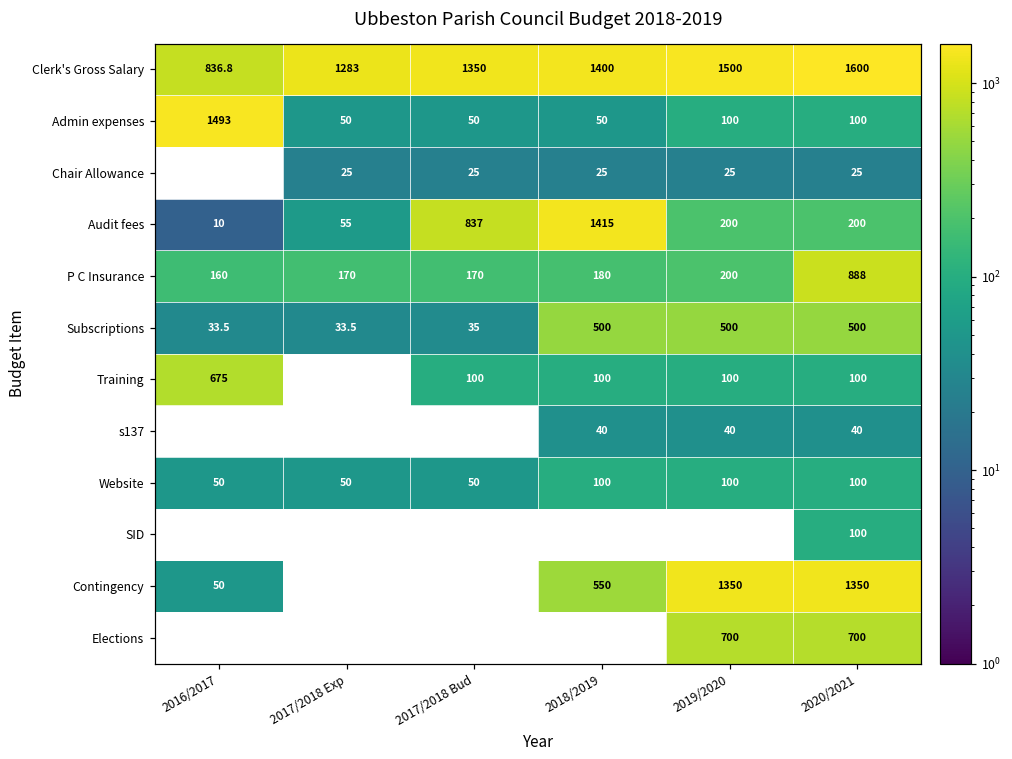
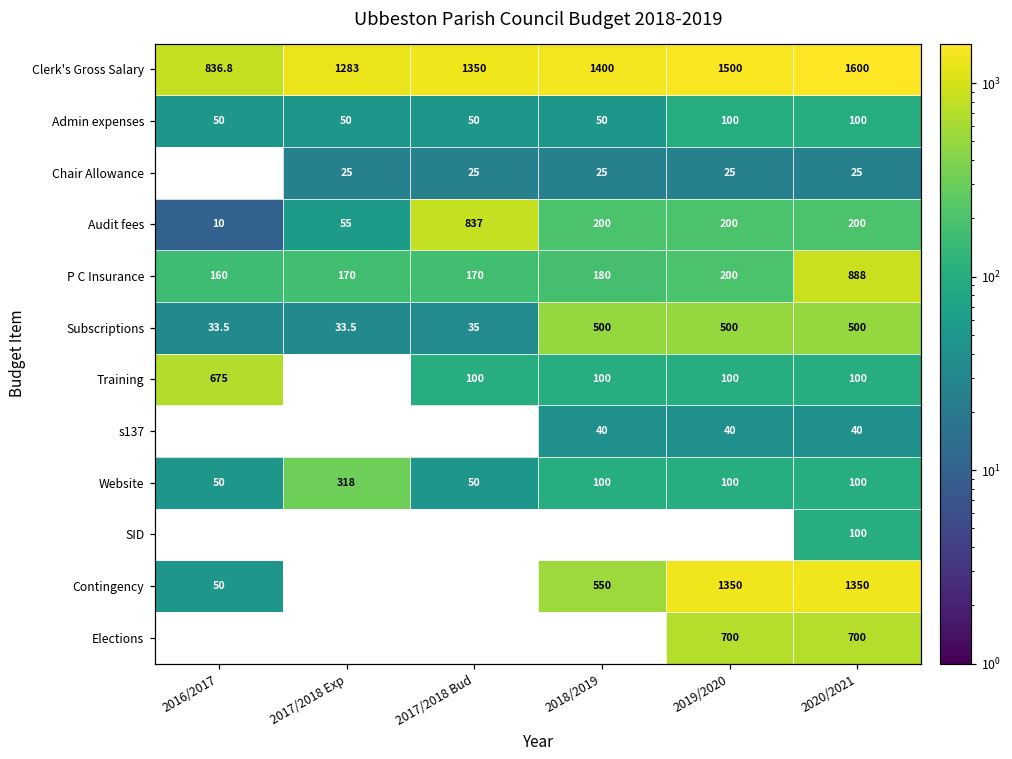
  {
    "Clerk's Gross Salary": {
      "2016/2017": 836.8,
      "2017/2018 Exp": 1283,
      "2017/2018 Bud": 1350,
      "2018/2019": 1400,
      "2019/2020": 1500,
      "2020/2021": 1600
    },
    "Admin expenses": {
-     "2016/2017": 1493,
+     "2016/2017": 50,
      "2017/2018 Exp": 50,
      "2017/2018 Bud": 50,
      "2018/2019": 50,
      "2019/2020": 100,
      "2020/2021": 100
    },
    "Chair Allowance": {
      "2017/2018 Exp": 25,
      "2017/2018 Bud": 25,
      "2018/2019": 25,
      "2019/2020": 25,
      "2020/2021": 25
    },
    "Audit fees": {
      "2016/2017": 10,
      "2017/2018 Exp": 55,
      "2017/2018 Bud": 837,
-     "2018/2019": 1415,
+     "2018/2019": 200,
      "2019/2020": 200,
      "2020/2021": 200
    },
    "P C Insurance": {
      "2016/2017": 160,
      "2017/2018 Exp": 170,
      "2017/2018 Bud": 170,
      "2018/2019": 180,
      "2019/2020": 200,
      "2020/2021": 888
    },
    "Subscriptions": {
      "2016/2017": 33.5,
      "2017/2018 Exp": 33.5,
      "2017/2018 Bud": 35,
      "2018/2019": 500,
      "2019/2020": 500,
      "2020/2021": 500
    },
    "Training": {
      "2016/2017": 675,
      "2017/2018 Bud": 100,
      "2018/2019": 100,
      "2019/2020": 100,
      "2020/2021": 100
    },
    "s137": {
      "2018/2019": 40,
      "2019/2020": 40,
      "2020/2021": 40
    },
    "Website": {
      "2016/2017": 50,
-     "2017/2018 Exp": 50,
+     "2017/2018 Exp": 318,
      "2017/2018 Bud": 50,
      "2018/2019": 100,
      "2019/2020": 100,
      "2020/2021": 100
    },
    "SID": {
      "2020/2021": 100
    },
    "Contingency": {
      "2016/2017": 50,
      "2018/2019": 550,
      "2019/2020": 1350,
      "2020/2021": 1350
    },
    "Elections": {
      "2019/2020": 700,
      "2020/2021": 700
    }
  }
